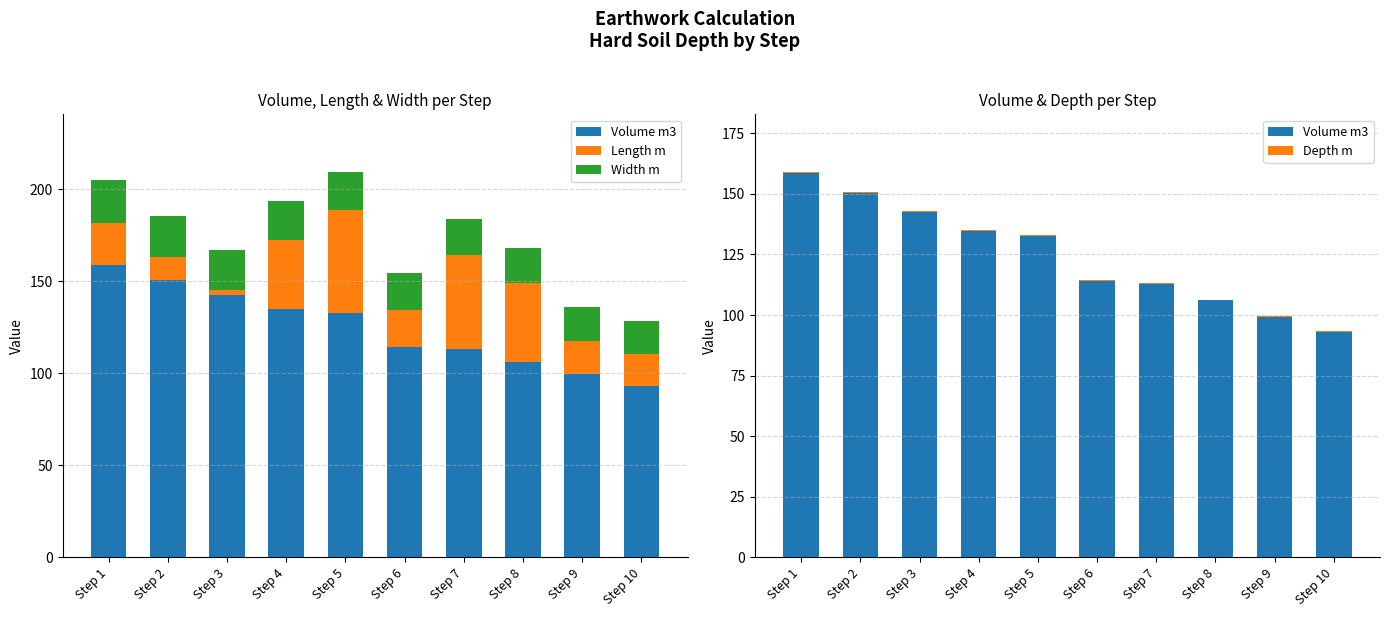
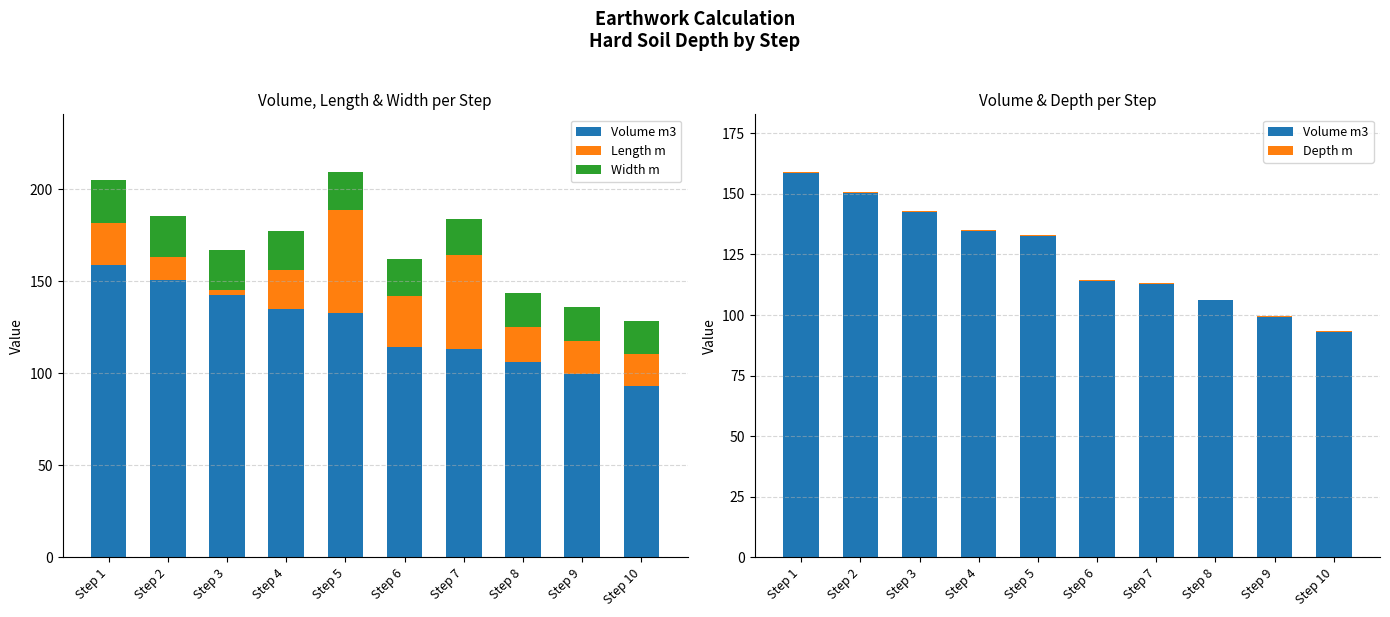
  {
    "Volume, Length & Width per Step": {
      "Volume m3": {
        "Step 1": 159,
        "Step 2": 151,
        "Step 3": 143,
        "Step 4": 135,
        "Step 5": 133,
        "Step 6": 114,
        "Step 7": 113,
        "Step 8": 106,
        "Step 9": 99,
        "Step 10": 93
      },
      "Length m": {
        "Step 1": 23,
        "Step 2": 13,
        "Step 3": 3,
-       "Step 4": 38,
+       "Step 4": 21,
        "Step 5": 56,
-       "Step 6": 20,
+       "Step 6": 28,
        "Step 7": 51,
-       "Step 8": 43,
+       "Step 8": 19,
        "Step 9": 18,
        "Step 10": 18
      },
      "Width m": {
        "Step 1": 23,
        "Step 2": 22,
        "Step 3": 22,
        "Step 4": 21,
        "Step 5": 21,
        "Step 6": 20,
        "Step 7": 19,
        "Step 8": 19,
        "Step 9": 18,
        "Step 10": 18
      }
    },
    "Volume & Depth per Step": {
      "Volume m3": {
        "Step 1": 159,
        "Step 2": 151,
        "Step 3": 143,
        "Step 4": 135,
        "Step 5": 133,
        "Step 6": 114,
        "Step 7": 113,
        "Step 8": 106,
        "Step 9": 99,
        "Step 10": 93
      }
    }
  }
